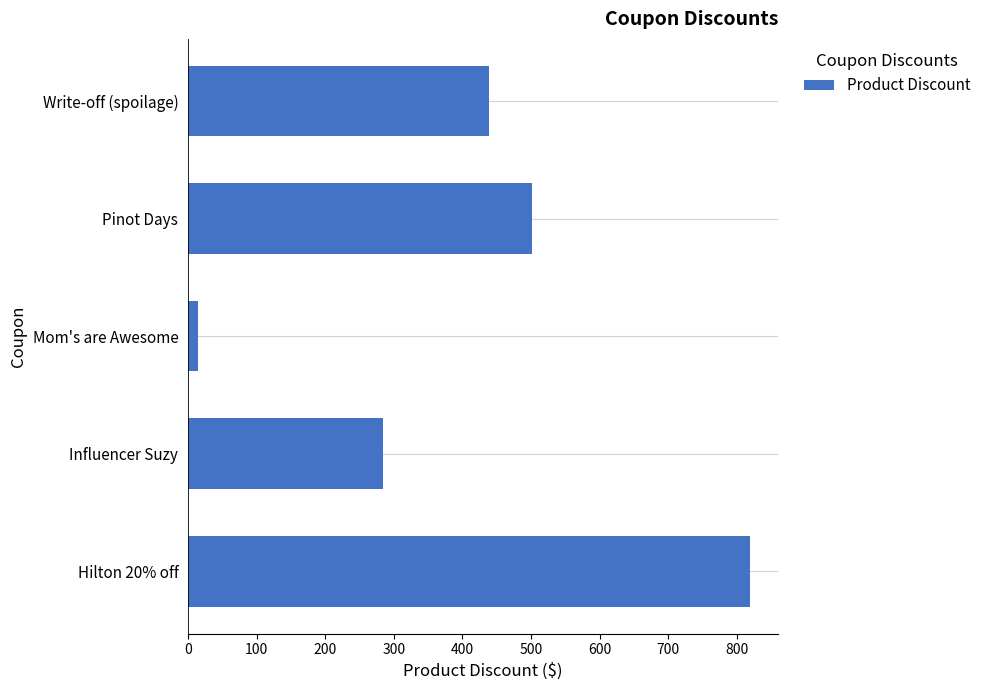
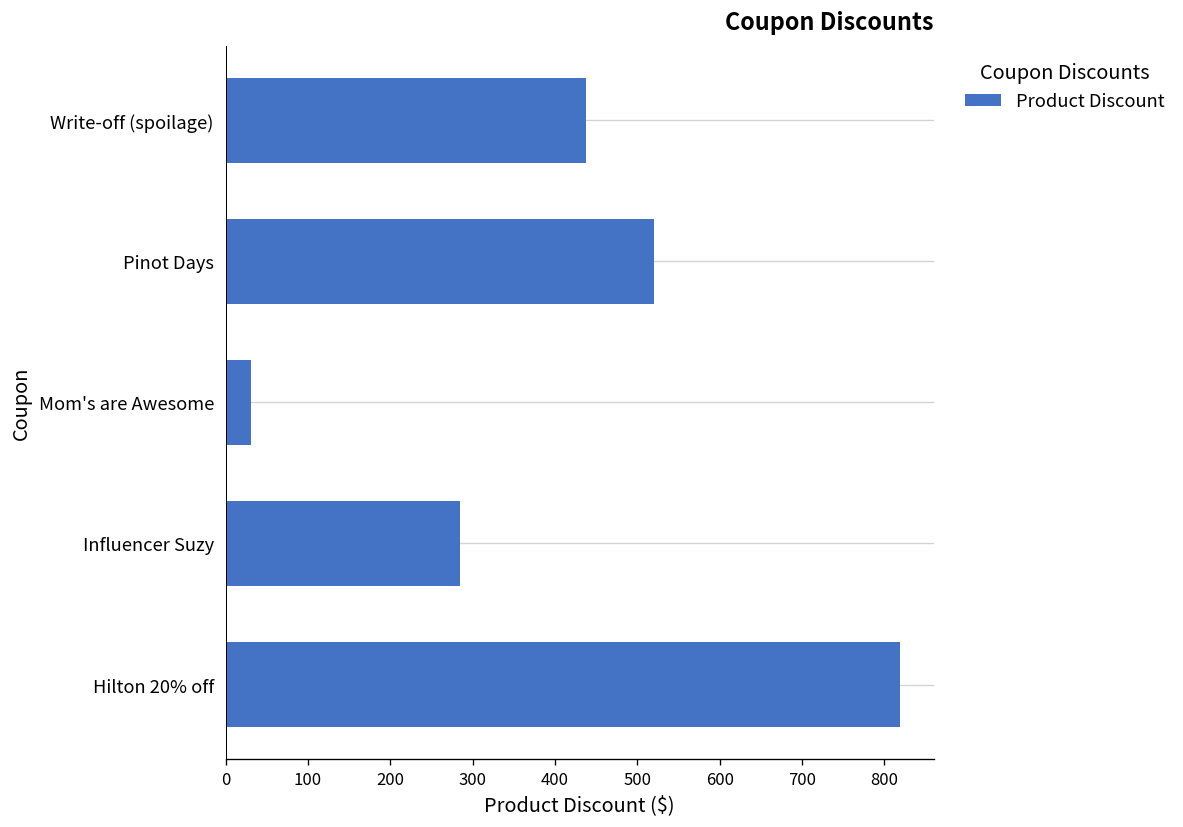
  {
    "Write-off (spoilage)": 440,
-   "Pinot Days": 500,
-   "Mom's are Awesome": 10,
+   "Pinot Days": 520,
+   "Mom's are Awesome": 30,
    "Influencer Suzy": 280,
    "Hilton 20% off": 820
  }
